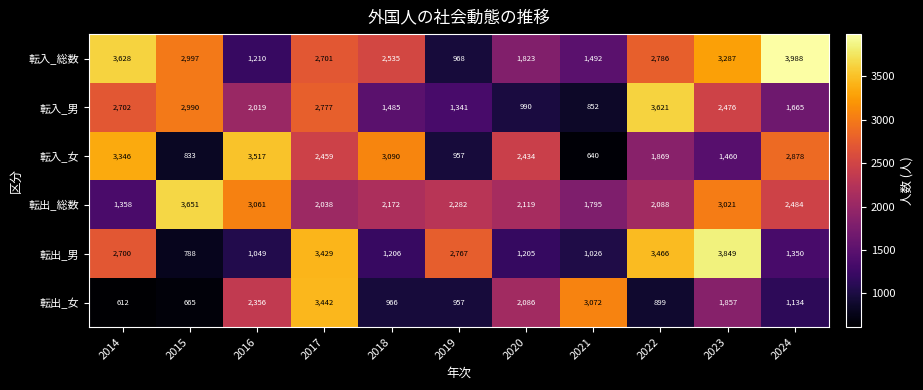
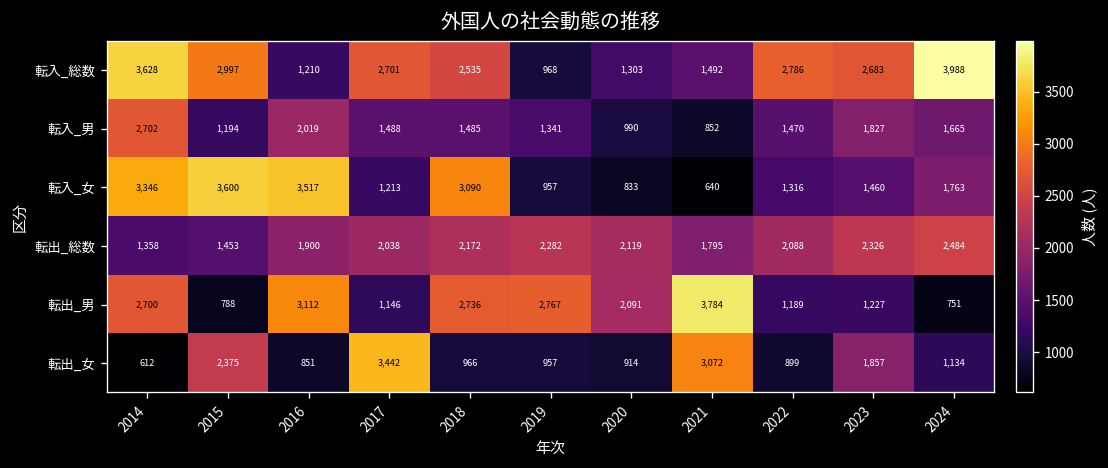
  {
    "転入_総数": {
      "2014": "3,628",
      "2015": "2,997",
      "2016": "1,210",
      "2017": "2,701",
      "2018": "2,535",
      "2019": "968",
-     "2020": "1,823",
+     "2020": "1,303",
      "2021": "1,492",
      "2022": "2,786",
-     "2023": "3,287",
+     "2023": "2,683",
      "2024": "3,988"
    },
    "転入_男": {
      "2014": "2,702",
-     "2015": "2,990",
+     "2015": "1,194",
      "2016": "2,019",
-     "2017": "2,777",
+     "2017": "1,488",
      "2018": "1,485",
      "2019": "1,341",
      "2020": "990",
      "2021": "852",
-     "2022": "3,621",
-     "2023": "2,476",
+     "2022": "1,470",
+     "2023": "1,827",
      "2024": "1,665"
    },
    "転入_女": {
      "2014": "3,346",
-     "2015": "833",
+     "2015": "3,600",
      "2016": "3,517",
-     "2017": "2,459",
+     "2017": "1,213",
      "2018": "3,090",
      "2019": "957",
-     "2020": "2,434",
+     "2020": "833",
      "2021": "640",
-     "2022": "1,869",
+     "2022": "1,316",
      "2023": "1,460",
-     "2024": "2,878"
+     "2024": "1,763"
    },
    "転出_総数": {
      "2014": "1,358",
-     "2015": "3,651",
-     "2016": "3,061",
+     "2015": "1,453",
+     "2016": "1,900",
      "2017": "2,038",
      "2018": "2,172",
      "2019": "2,282",
      "2020": "2,119",
      "2021": "1,795",
      "2022": "2,088",
-     "2023": "3,021",
+     "2023": "2,326",
      "2024": "2,484"
    },
    "転出_男": {
      "2014": "2,700",
      "2015": "788",
-     "2016": "1,049",
-     "2017": "3,429",
-     "2018": "1,206",
+     "2016": "3,112",
+     "2017": "1,146",
+     "2018": "2,736",
      "2019": "2,767",
-     "2020": "1,205",
-     "2021": "1,026",
-     "2022": "3,466",
-     "2023": "3,849",
-     "2024": "1,350"
+     "2020": "2,091",
+     "2021": "3,784",
+     "2022": "1,189",
+     "2023": "1,227",
+     "2024": "751"
    },
    "転出_女": {
      "2014": "612",
-     "2015": "665",
-     "2016": "2,356",
+     "2015": "2,375",
+     "2016": "851",
      "2017": "3,442",
      "2018": "966",
      "2019": "957",
-     "2020": "2,086",
+     "2020": "914",
      "2021": "3,072",
      "2022": "899",
      "2023": "1,857",
      "2024": "1,134"
    }
  }
